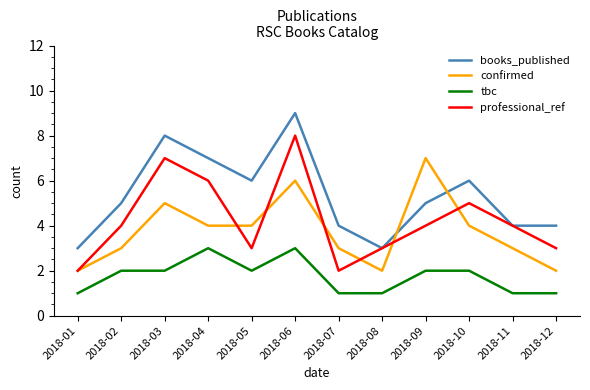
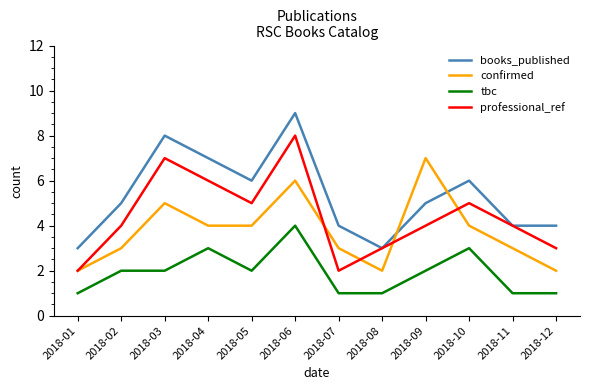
  {
    "books_published": {
      "2018-01": 3,
      "2018-02": 5,
      "2018-03": 8,
      "2018-04": 7,
      "2018-05": 6,
      "2018-06": 9,
      "2018-07": 4,
      "2018-09": 5,
      "2018-10": 6,
      "2018-12": 4
    },
    "confirmed": {
      "2018-02": 3,
      "2018-03": 5,
      "2018-04": 4,
      "2018-05": 4,
      "2018-06": 6,
      "2018-07": 3,
      "2018-08": 2,
      "2018-09": 7,
      "2018-10": 4,
      "2018-11": 3,
      "2018-12": 2
    },
    "tbc": {
      "2018-01": 1,
      "2018-02": 2,
      "2018-03": 2,
      "2018-04": 3,
      "2018-05": 2,
-     "2018-06": 3,
+     "2018-06": 4,
      "2018-07": 1,
      "2018-08": 1,
      "2018-09": 2,
-     "2018-10": 2,
+     "2018-10": 3,
      "2018-11": 1,
      "2018-12": 1
    },
    "professional_ref": {
      "2018-02": 4,
      "2018-03": 7,
      "2018-04": 6,
-     "2018-05": 3,
+     "2018-05": 5,
      "2018-06": 8,
      "2018-07": 2,
      "2018-09": 4,
      "2018-10": 5,
      "2018-12": 3
    }
  }
